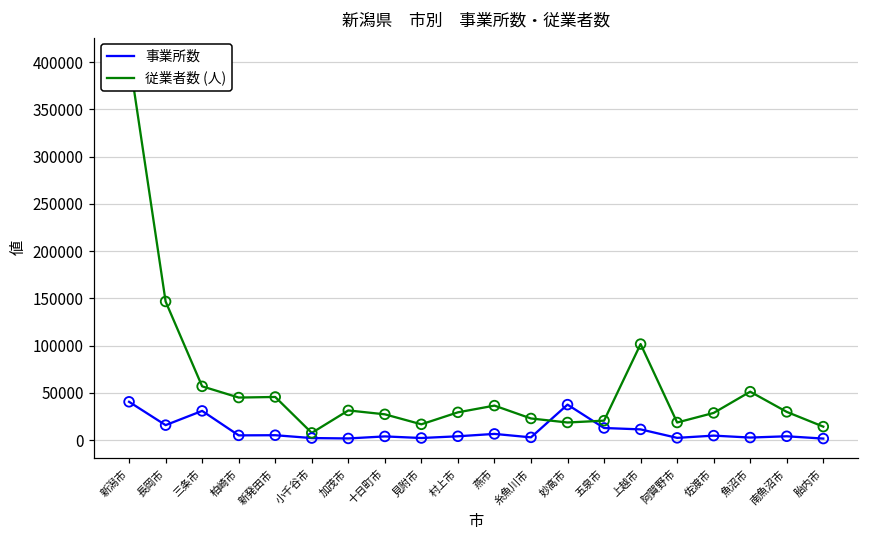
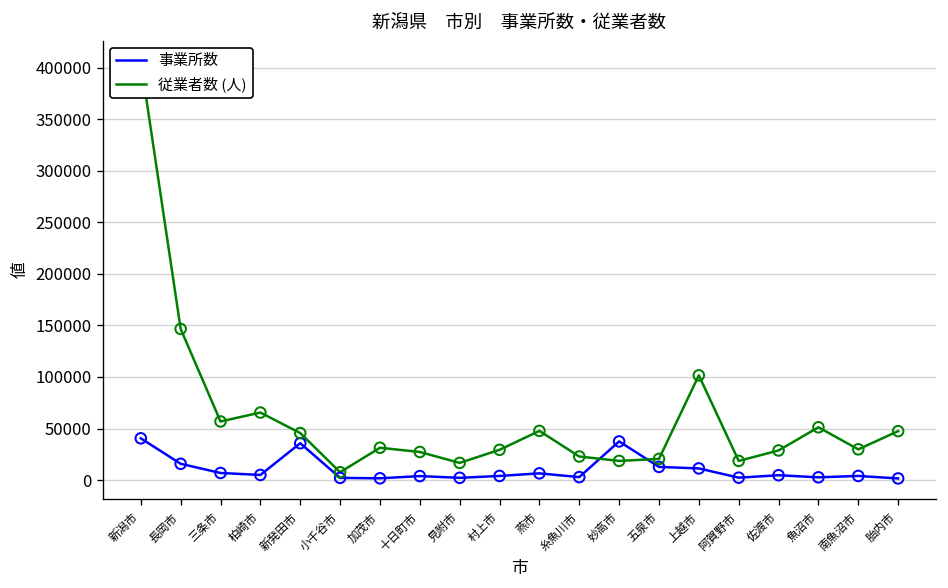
  {
    "事業所数": {
      "新潟市": 40000,
      "長岡市": 20000,
-     "三条市": 30000,
+     "三条市": 10000,
      "柏崎市": 0,
-     "新発田市": 10000,
+     "新発田市": 40000,
      "小千谷市": 0,
      "加茂市": 0,
      "十日町市": 0,
      "見附市": 0,
      "村上市": 0,
      "燕市": 10000,
      "糸魚川市": 0,
      "妙高市": 40000,
      "五泉市": 10000,
      "上越市": 10000,
      "阿賀野市": 0,
      "佐渡市": 0,
      "魚沼市": 0,
      "南魚沼市": 0,
      "胎内市": 0
    },
    "従業者数 (人)": {
      "長岡市": 150000,
      "三条市": 60000,
-     "柏崎市": 40000,
+     "柏崎市": 70000,
      "新発田市": 50000,
      "小千谷市": 10000,
      "加茂市": 30000,
      "十日町市": 30000,
      "見附市": 20000,
      "村上市": 30000,
-     "燕市": 40000,
+     "燕市": 50000,
      "糸魚川市": 20000,
      "妙高市": 20000,
      "五泉市": 20000,
      "上越市": 100000,
      "阿賀野市": 20000,
      "佐渡市": 30000,
      "魚沼市": 50000,
      "南魚沼市": 30000,
-     "胎内市": 10000
+     "胎内市": 50000
    }
  }
